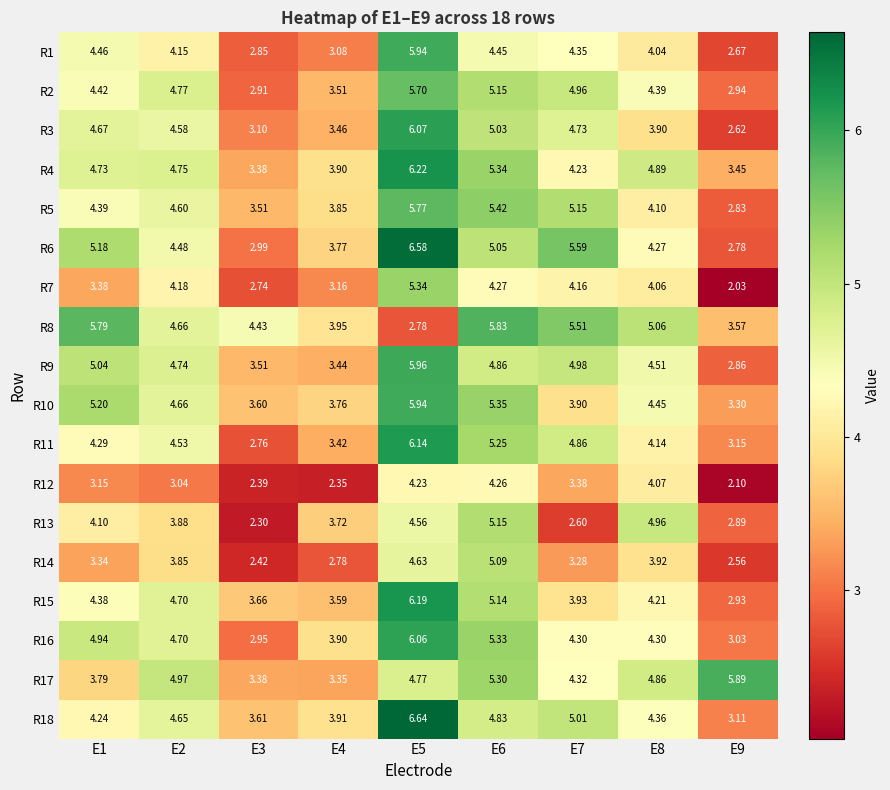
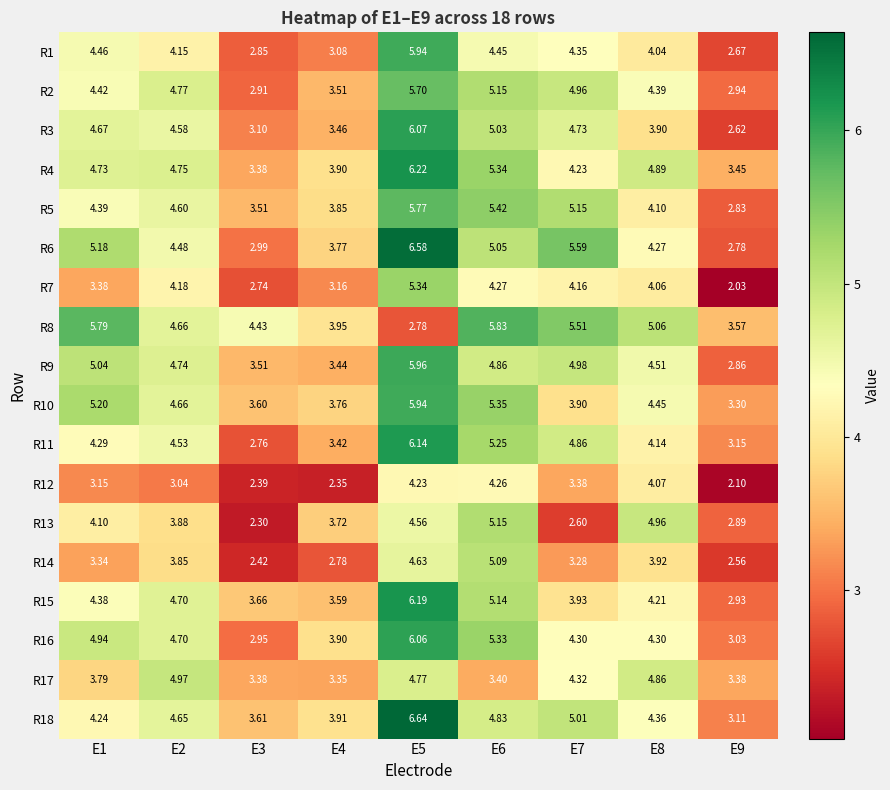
  {
    "R1": {
      "E1": 4.46,
      "E2": 4.15,
      "E3": 2.85,
      "E4": 3.08,
      "E5": 5.94,
      "E6": 4.45,
      "E7": 4.35,
      "E8": 4.04,
      "E9": 2.67
    },
    "R2": {
      "E1": 4.42,
      "E2": 4.77,
      "E3": 2.91,
      "E4": 3.51,
      "E5": 5.70,
      "E6": 5.15,
      "E7": 4.96,
      "E8": 4.39,
      "E9": 2.94
    },
    "R3": {
      "E1": 4.67,
      "E2": 4.58,
      "E3": 3.10,
      "E4": 3.46,
      "E5": 6.07,
      "E6": 5.03,
      "E7": 4.73,
      "E8": 3.90,
      "E9": 2.62
    },
    "R4": {
      "E1": 4.73,
      "E2": 4.75,
      "E3": 3.38,
      "E4": 3.90,
      "E5": 6.22,
      "E6": 5.34,
      "E7": 4.23,
      "E8": 4.89,
      "E9": 3.45
    },
    "R5": {
      "E1": 4.39,
      "E2": 4.60,
      "E3": 3.51,
      "E4": 3.85,
      "E5": 5.77,
      "E6": 5.42,
      "E7": 5.15,
      "E8": 4.10,
      "E9": 2.83
    },
    "R6": {
      "E1": 5.18,
      "E2": 4.48,
      "E3": 2.99,
      "E4": 3.77,
      "E5": 6.58,
      "E6": 5.05,
      "E7": 5.59,
      "E8": 4.27,
      "E9": 2.78
    },
    "R7": {
      "E1": 3.38,
      "E2": 4.18,
      "E3": 2.74,
      "E4": 3.16,
      "E5": 5.34,
      "E6": 4.27,
      "E7": 4.16,
      "E8": 4.06,
      "E9": 2.03
    },
    "R8": {
      "E1": 5.79,
      "E2": 4.66,
      "E3": 4.43,
      "E4": 3.95,
      "E5": 2.78,
      "E6": 5.83,
      "E7": 5.51,
      "E8": 5.06,
      "E9": 3.57
    },
    "R9": {
      "E1": 5.04,
      "E2": 4.74,
      "E3": 3.51,
      "E4": 3.44,
      "E5": 5.96,
      "E6": 4.86,
      "E7": 4.98,
      "E8": 4.51,
      "E9": 2.86
    },
    "R10": {
      "E1": 5.20,
      "E2": 4.66,
      "E3": 3.60,
      "E4": 3.76,
      "E5": 5.94,
      "E6": 5.35,
      "E7": 3.90,
      "E8": 4.45,
      "E9": 3.30
    },
    "R11": {
      "E1": 4.29,
      "E2": 4.53,
      "E3": 2.76,
      "E4": 3.42,
      "E5": 6.14,
      "E6": 5.25,
      "E7": 4.86,
      "E8": 4.14,
      "E9": 3.15
    },
    "R12": {
      "E1": 3.15,
      "E2": 3.04,
      "E3": 2.39,
      "E4": 2.35,
      "E5": 4.23,
      "E6": 4.26,
      "E7": 3.38,
      "E8": 4.07,
      "E9": 2.10
    },
    "R13": {
      "E1": 4.10,
      "E2": 3.88,
      "E3": 2.30,
      "E4": 3.72,
      "E5": 4.56,
      "E6": 5.15,
      "E7": 2.60,
      "E8": 4.96,
      "E9": 2.89
    },
    "R14": {
      "E1": 3.34,
      "E2": 3.85,
      "E3": 2.42,
      "E4": 2.78,
      "E5": 4.63,
      "E6": 5.09,
      "E7": 3.28,
      "E8": 3.92,
      "E9": 2.56
    },
    "R15": {
      "E1": 4.38,
      "E2": 4.70,
      "E3": 3.66,
      "E4": 3.59,
      "E5": 6.19,
      "E6": 5.14,
      "E7": 3.93,
      "E8": 4.21,
      "E9": 2.93
    },
    "R16": {
      "E1": 4.94,
      "E2": 4.70,
      "E3": 2.95,
      "E4": 3.90,
      "E5": 6.06,
      "E6": 5.33,
      "E7": 4.30,
      "E8": 4.30,
      "E9": 3.03
    },
    "R17": {
      "E1": 3.79,
      "E2": 4.97,
      "E3": 3.38,
      "E4": 3.35,
      "E5": 4.77,
-     "E6": 5.30,
+     "E6": 3.40,
      "E7": 4.32,
      "E8": 4.86,
-     "E9": 5.89
+     "E9": 3.38
    },
    "R18": {
      "E1": 4.24,
      "E2": 4.65,
      "E3": 3.61,
      "E4": 3.91,
      "E5": 6.64,
      "E6": 4.83,
      "E7": 5.01,
      "E8": 4.36,
      "E9": 3.11
    }
  }
